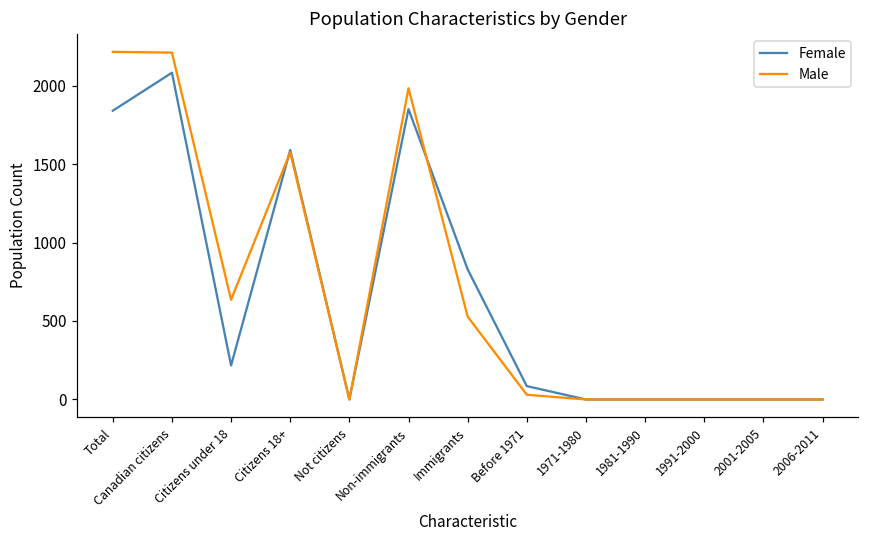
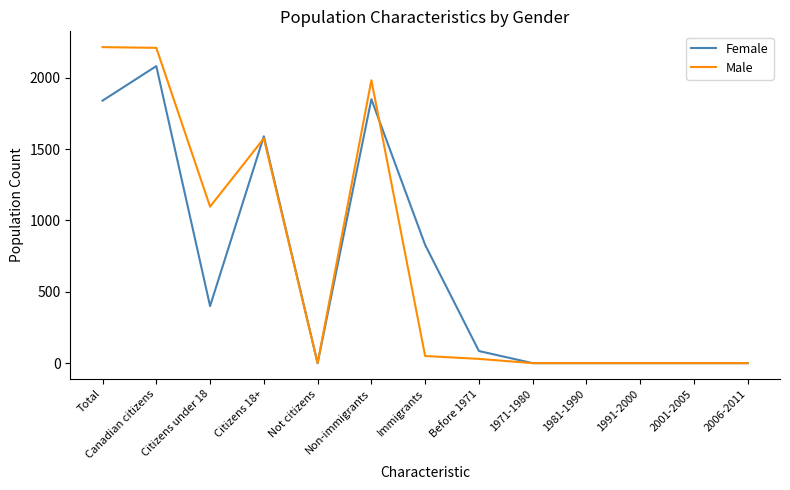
  {
    "Female": {
      "Total": 1840,
      "Canadian citizens": 2080,
-     "Citizens under 18": 220,
+     "Citizens under 18": 400,
      "Non-immigrants": 1850,
      "Immigrants": 830,
      "Before 1971": 90
    },
    "Male": {
      "Total": 2220,
      "Canadian citizens": 2210,
-     "Citizens under 18": 640,
+     "Citizens under 18": 1100,
      "Non-immigrants": 1980,
-     "Immigrants": 530,
+     "Immigrants": 50,
      "Before 1971": 30
    }
  }
